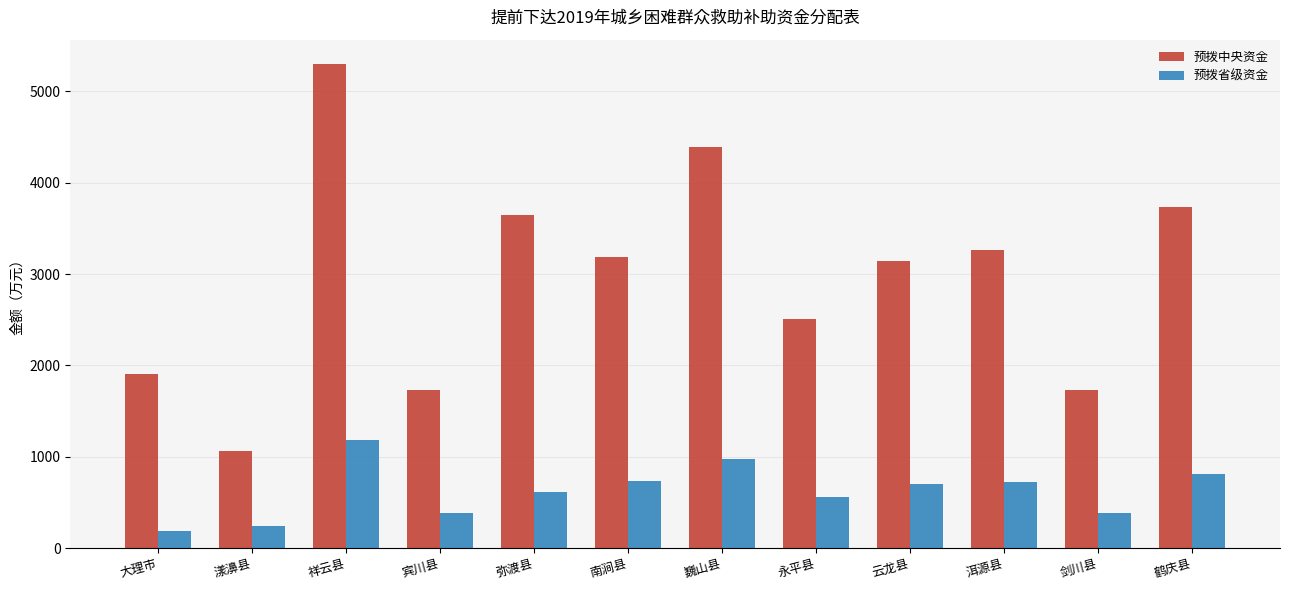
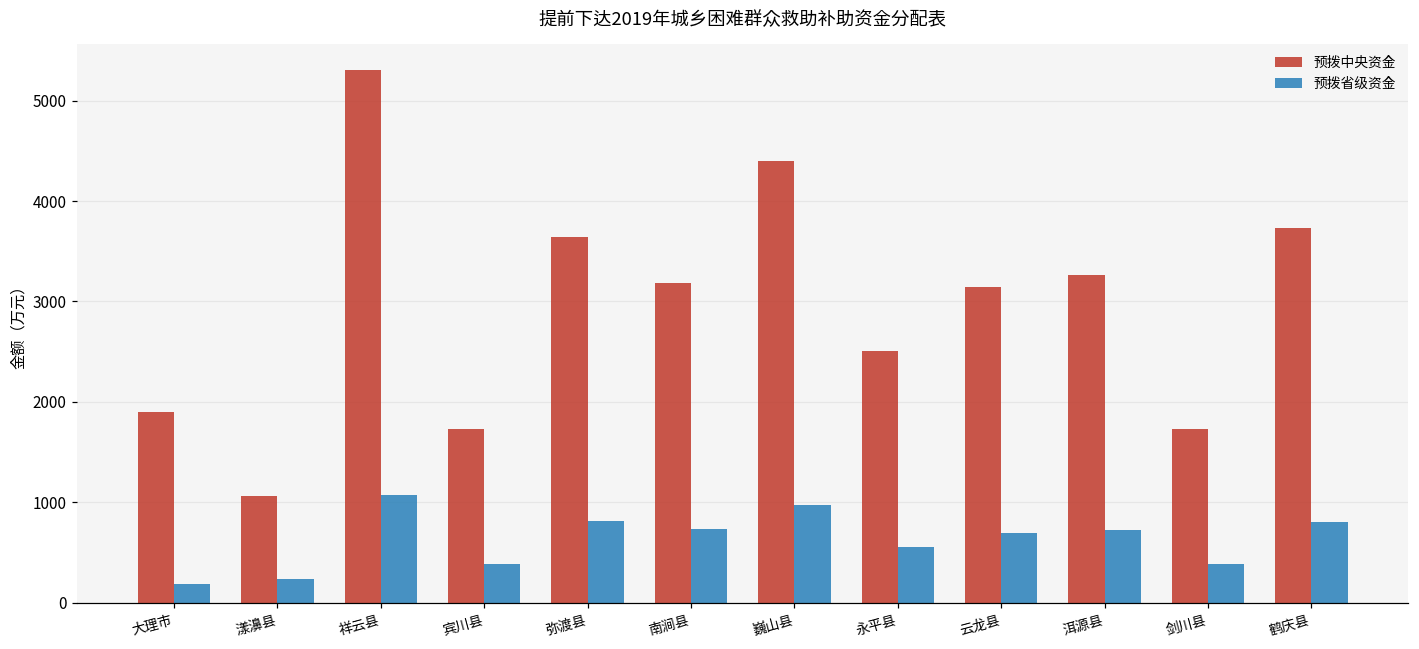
  {
    "预拨中央资金": {
      "大理市": 1900,
      "漾濞县": 1100,
      "祥云县": 5300,
      "宾川县": 1700,
      "弥渡县": 3600,
      "南涧县": 3200,
      "巍山县": 4400,
      "永平县": 2500,
      "云龙县": 3100,
      "洱源县": 3300,
      "剑川县": 1700,
      "鹤庆县": 3700
    },
    "预拨省级资金": {
      "大理市": 200,
      "漾濞县": 200,
-     "祥云县": 1200,
+     "祥云县": 1100,
      "宾川县": 400,
-     "弥渡县": 600,
+     "弥渡县": 800,
      "南涧县": 700,
      "巍山县": 1000,
      "永平县": 600,
      "云龙县": 700,
      "洱源县": 700,
      "剑川县": 400,
      "鹤庆县": 800
    }
  }
